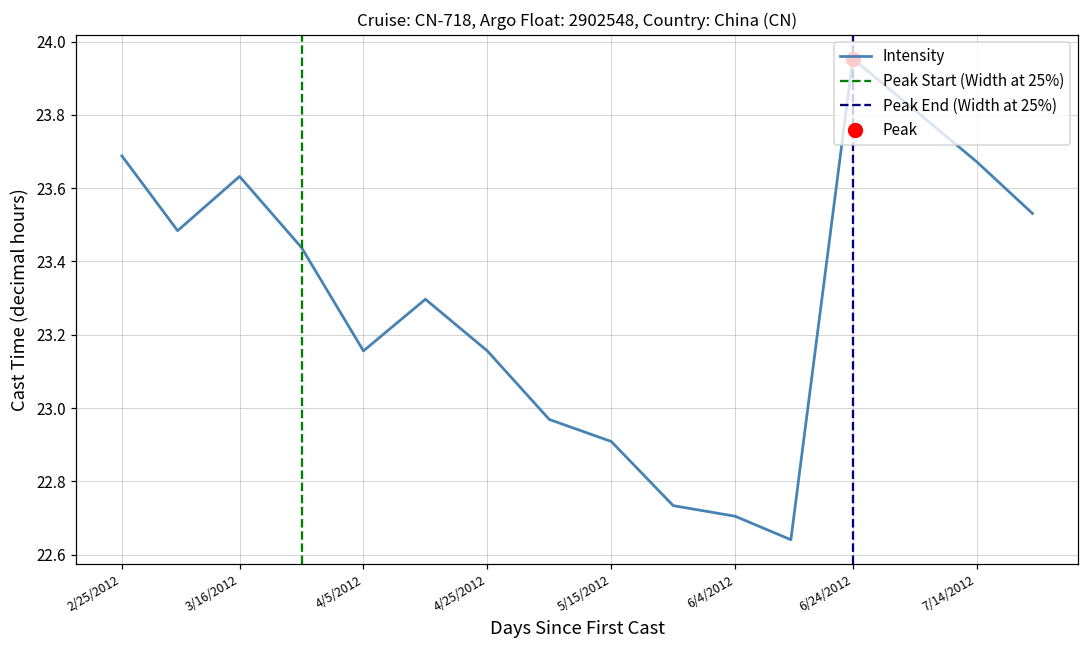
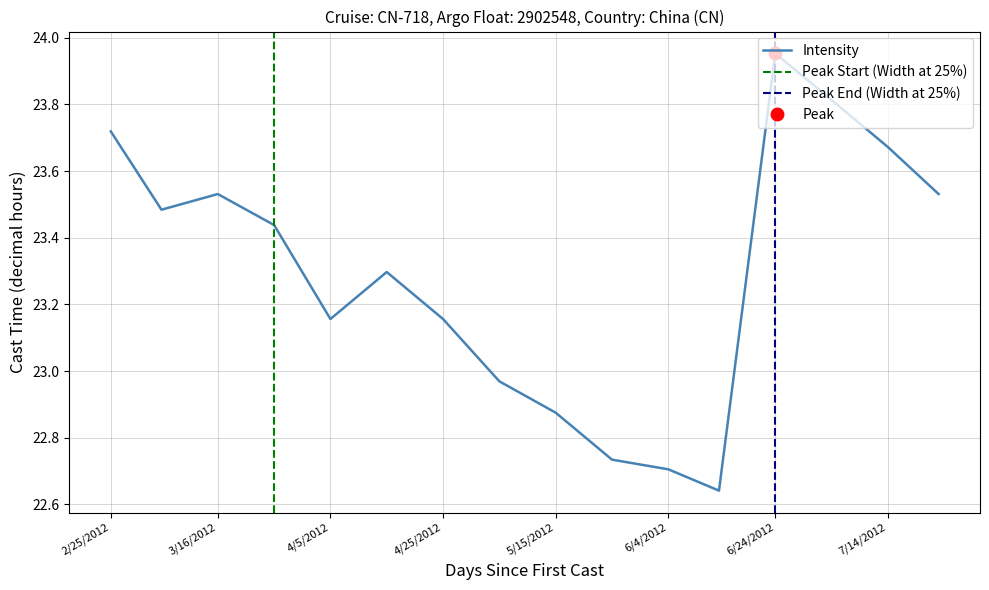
  {
    "Intensity": {
-     "2/25/2012": 23.69,
-     "3/16/2012": 23.63,
+     "2/25/2012": 23.72,
+     "3/16/2012": 23.53,
      "4/5/2012": 23.16,
      "4/25/2012": 23.16,
-     "5/15/2012": 22.91,
+     "5/15/2012": 22.88,
      "6/4/2012": 22.71,
      "7/14/2012": 23.67
    }
  }
